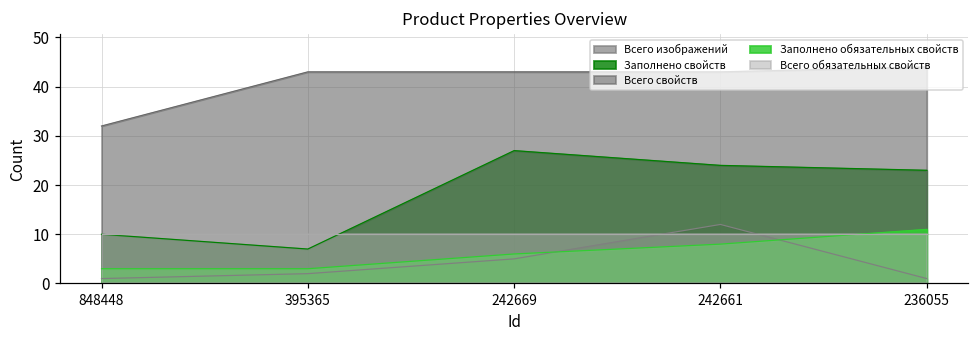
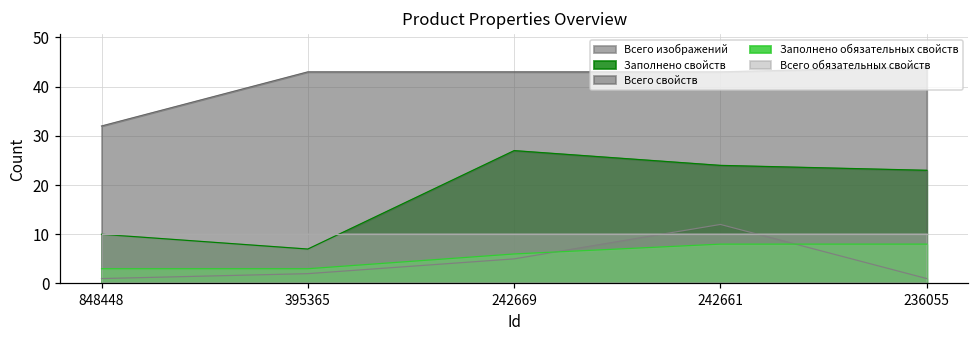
  {
    "Заполнено свойств": {
      "395365": 7,
      "242669": 27,
      "242661": 24,
      "236055": 23
    },
    "Заполнено обязательных свойств": {
      "848448": 3,
      "395365": 3,
      "242669": 6,
      "242661": 8,
-     "236055": 11
+     "236055": 8
    },
    "Всего обязательных свойств": {
      "395365": 10,
      "242669": 10,
      "242661": 10,
      "236055": 10
    }
  }
